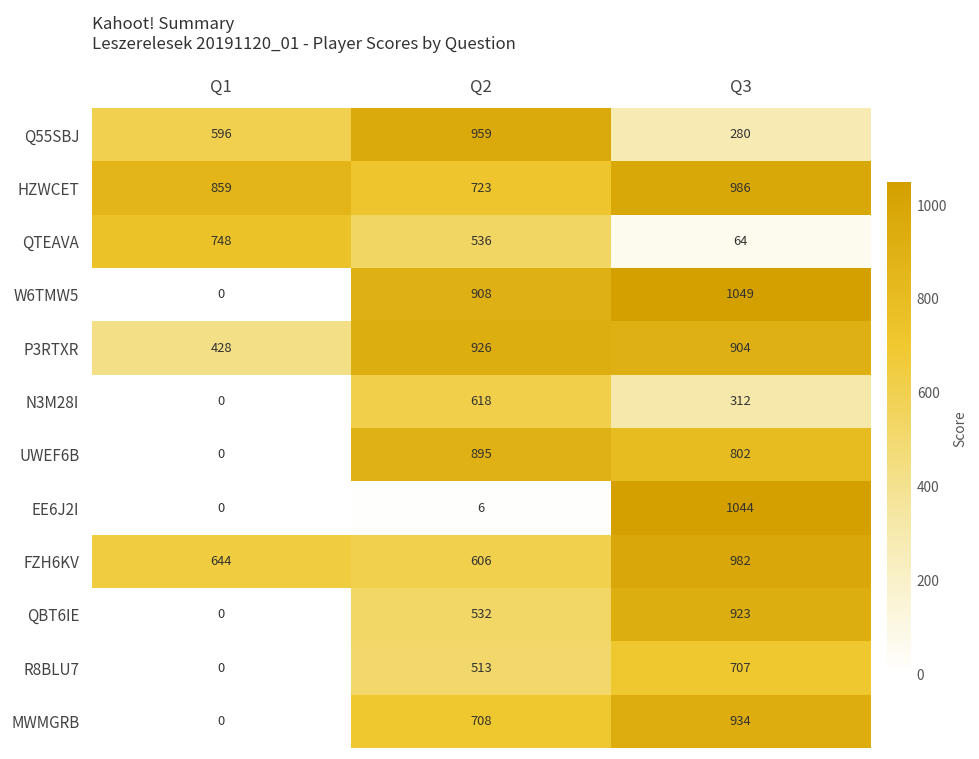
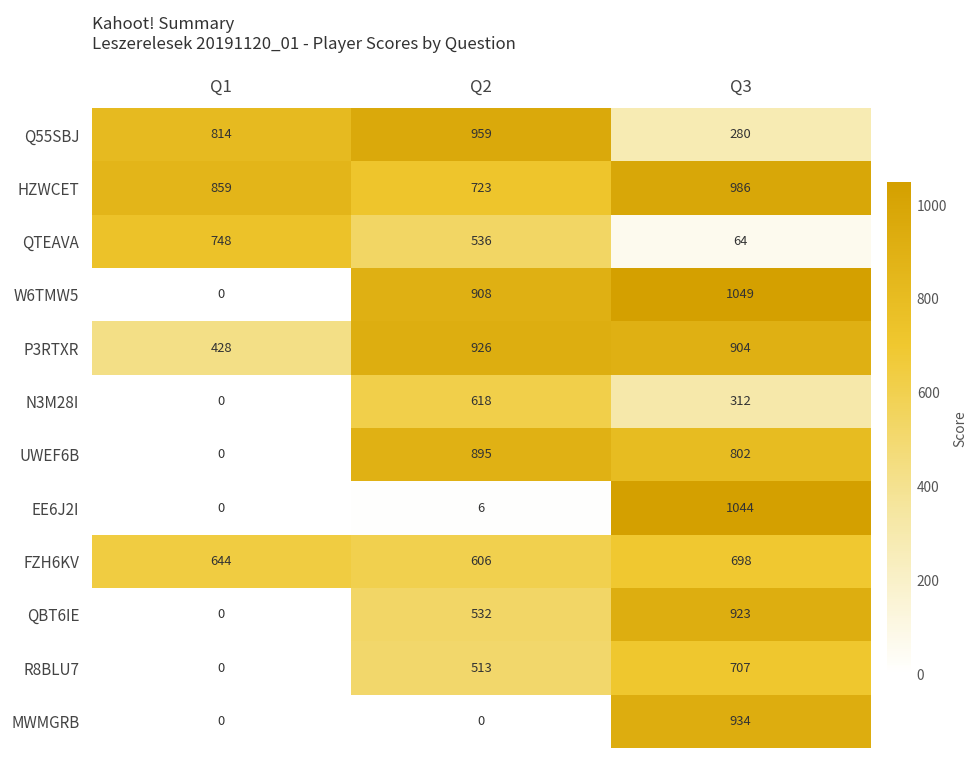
  {
    "Q55SBJ": {
-     "Q1": 596,
+     "Q1": 814,
      "Q2": 959,
      "Q3": 280
    },
    "HZWCET": {
      "Q1": 859,
      "Q2": 723,
      "Q3": 986
    },
    "QTEAVA": {
      "Q1": 748,
      "Q2": 536,
      "Q3": 64
    },
    "W6TMW5": {
      "Q1": 0,
      "Q2": 908,
      "Q3": 1049
    },
    "P3RTXR": {
      "Q1": 428,
      "Q2": 926,
      "Q3": 904
    },
    "N3M28I": {
      "Q1": 0,
      "Q2": 618,
      "Q3": 312
    },
    "UWEF6B": {
      "Q1": 0,
      "Q2": 895,
      "Q3": 802
    },
    "EE6J2I": {
      "Q1": 0,
      "Q2": 6,
      "Q3": 1044
    },
    "FZH6KV": {
      "Q1": 644,
      "Q2": 606,
-     "Q3": 982
+     "Q3": 698
    },
    "QBT6IE": {
      "Q1": 0,
      "Q2": 532,
      "Q3": 923
    },
    "R8BLU7": {
      "Q1": 0,
      "Q2": 513,
      "Q3": 707
    },
    "MWMGRB": {
      "Q1": 0,
-     "Q2": 708,
+     "Q2": 0,
      "Q3": 934
    }
  }
